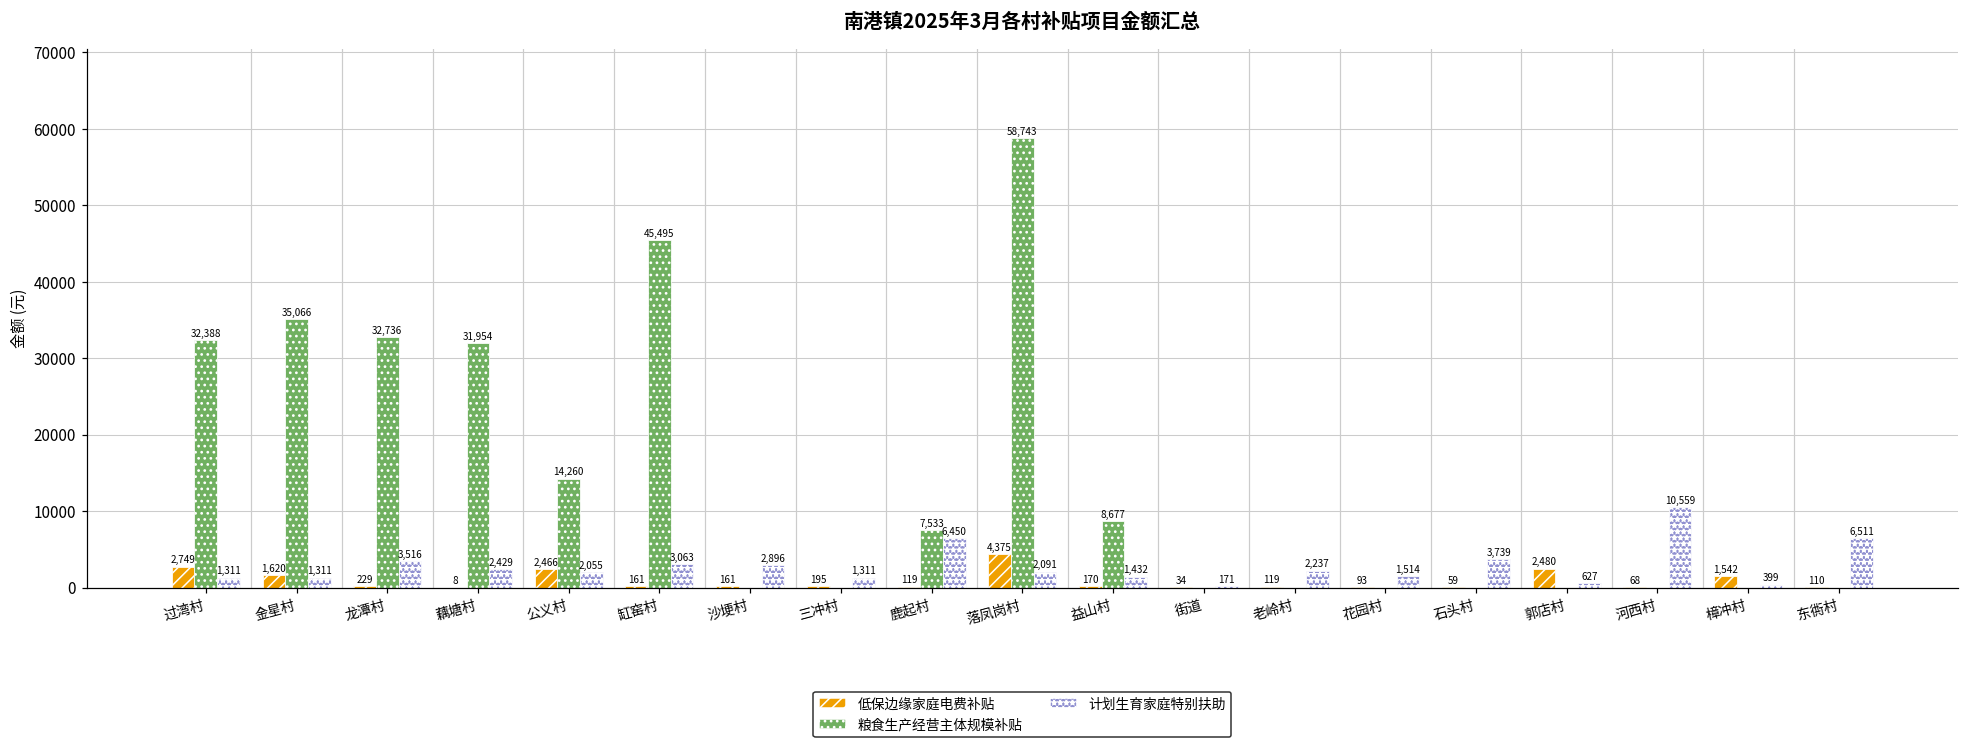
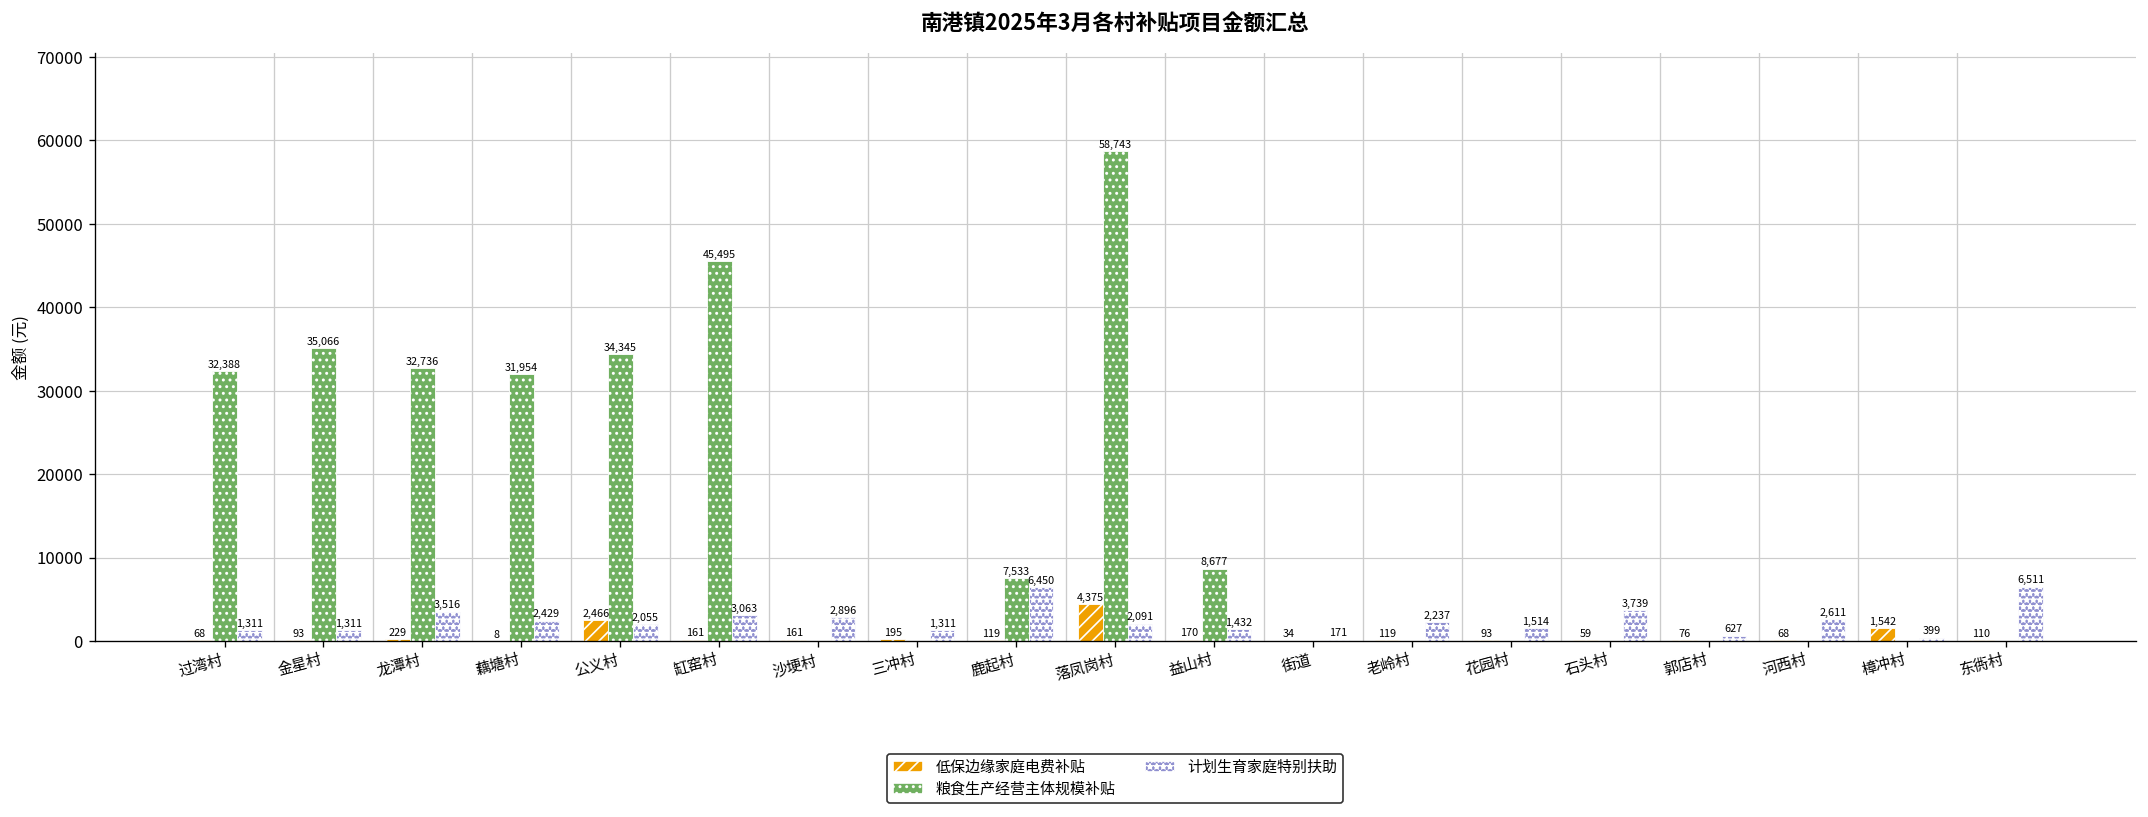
  {
    "低保边缘家庭电费补贴": {
-     "过湾村": "2,749",
-     "金星村": "1,620",
+     "过湾村": "68",
+     "金星村": "93",
      "龙潭村": "229",
      "藕塘村": "8",
      "公义村": "2,466",
      "缸窑村": "161",
      "沙埂村": "161",
      "三冲村": "195",
      "鹿起村": "119",
      "落凤岗村": "4,375",
      "益山村": "170",
      "街道": "34",
      "老岭村": "119",
      "花园村": "93",
      "石头村": "59",
-     "郭店村": "2,480",
+     "郭店村": "76",
      "河西村": "68",
      "樟冲村": "1,542",
      "东衖村": "110"
    },
    "粮食生产经营主体规模补贴": {
      "过湾村": "32,388",
      "金星村": "35,066",
      "龙潭村": "32,736",
      "藕塘村": "31,954",
-     "公义村": "14,260",
+     "公义村": "34,345",
      "缸窑村": "45,495",
      "鹿起村": "7,533",
      "落凤岗村": "58,743",
      "益山村": "8,677"
    },
    "计划生育家庭特别扶助": {
      "过湾村": "1,311",
      "金星村": "1,311",
      "龙潭村": "3,516",
      "藕塘村": "2,429",
      "公义村": "2,055",
      "缸窑村": "3,063",
      "沙埂村": "2,896",
      "三冲村": "1,311",
      "鹿起村": "6,450",
      "落凤岗村": "2,091",
      "益山村": "1,432",
      "街道": "171",
      "老岭村": "2,237",
      "花园村": "1,514",
      "石头村": "3,739",
      "郭店村": "627",
-     "河西村": "10,559",
+     "河西村": "2,611",
      "樟冲村": "399",
      "东衖村": "6,511"
    }
  }
